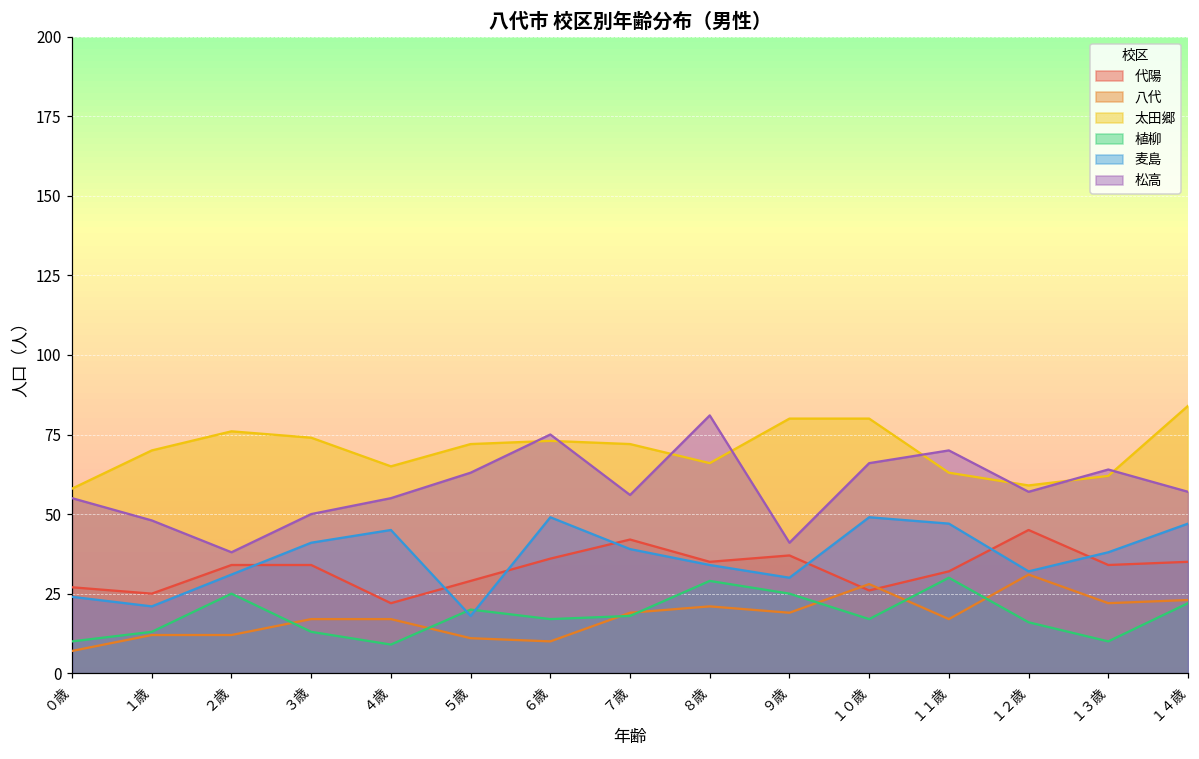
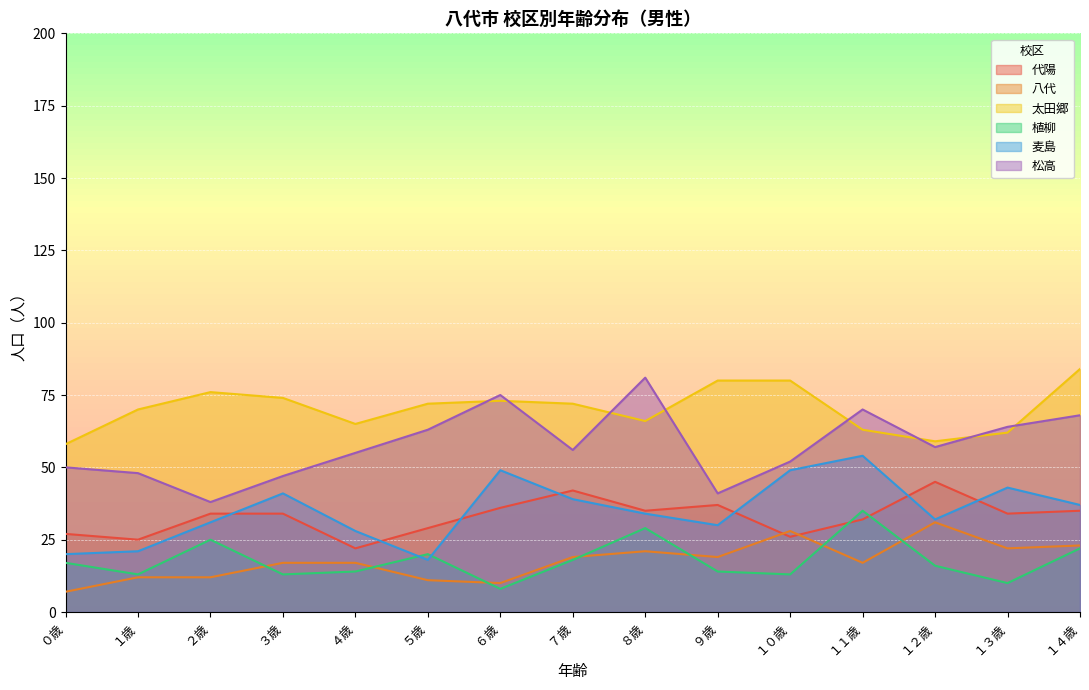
  {
    "植柳": {
-     "０歳": 10,
+     "０歳": 17,
      "１歳": 13,
      "２歳": 25,
      "３歳": 13,
-     "４歳": 9,
+     "４歳": 14,
      "５歳": 20,
-     "６歳": 17,
+     "６歳": 8,
      "７歳": 18,
      "８歳": 29,
-     "９歳": 25,
-     "１０歳": 17,
-     "１１歳": 30,
+     "９歳": 14,
+     "１０歳": 13,
+     "１１歳": 35,
      "１２歳": 16,
      "１３歳": 10,
      "１４歳": 22
    },
    "麦島": {
-     "０歳": 24,
+     "０歳": 20,
      "１歳": 21,
      "２歳": 31,
      "３歳": 41,
-     "４歳": 45,
+     "４歳": 28,
      "５歳": 18,
      "６歳": 49,
      "７歳": 39,
      "８歳": 34,
      "９歳": 30,
      "１０歳": 49,
-     "１１歳": 47,
+     "１１歳": 54,
      "１２歳": 32,
-     "１３歳": 38,
-     "１４歳": 47
+     "１３歳": 43,
+     "１４歳": 37
    },
    "松高": {
-     "０歳": 55,
+     "０歳": 50,
      "１歳": 48,
      "２歳": 38,
-     "３歳": 50,
+     "３歳": 47,
      "４歳": 55,
      "５歳": 63,
      "６歳": 75,
      "７歳": 56,
      "８歳": 81,
      "９歳": 41,
-     "１０歳": 66,
+     "１０歳": 52,
      "１１歳": 70,
      "１２歳": 57,
      "１３歳": 64,
-     "１４歳": 57
+     "１４歳": 68
    }
  }
